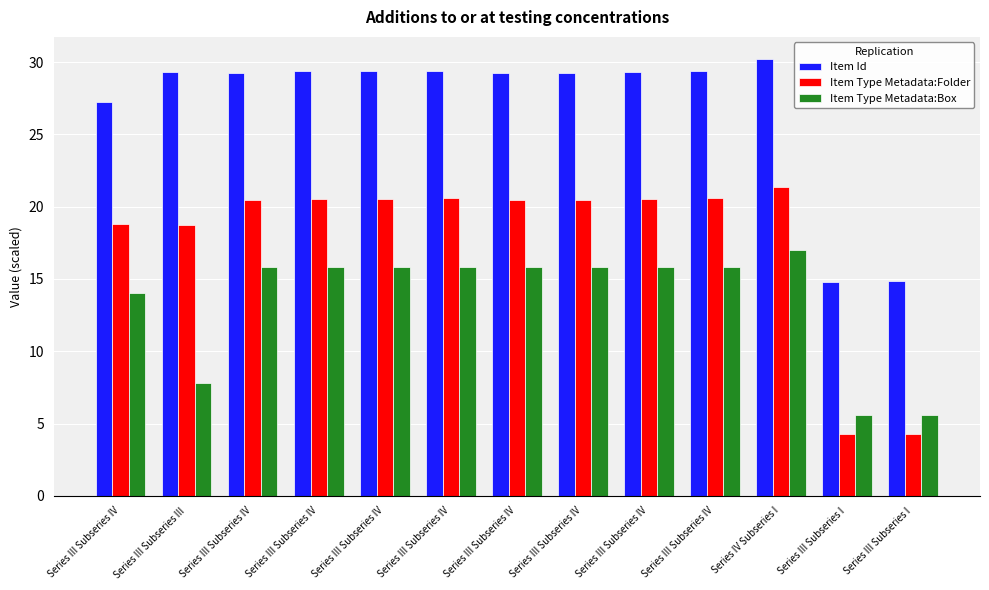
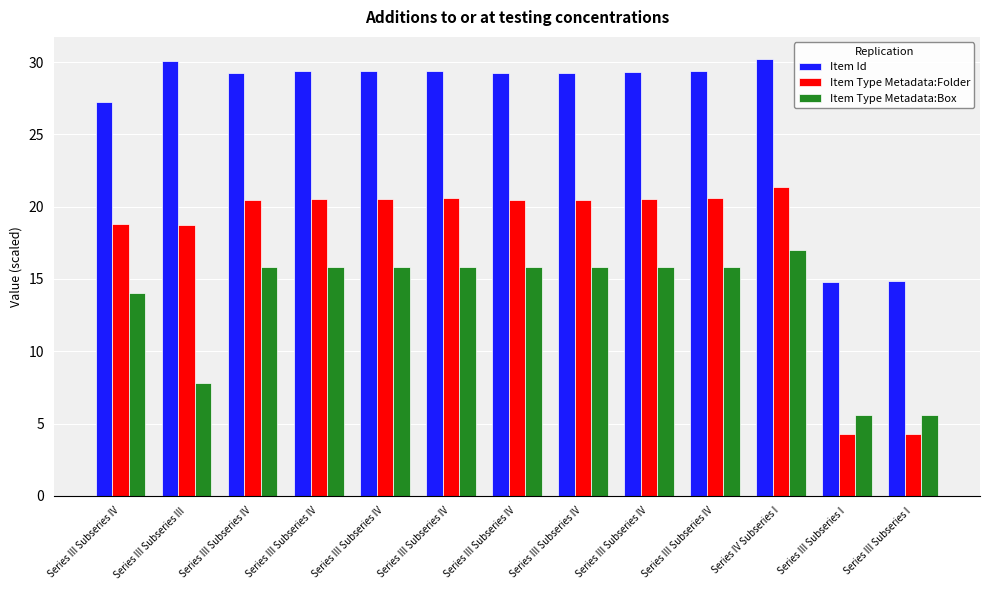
  {
    "Item Id": {
-     "Series III Subseries III": 29.3,
+     "Series III Subseries III": 30.1,
      "Series IV Subseries I": 30.2
    },
    "Item Type Metadata:Folder": {
      "Series III Subseries III": 18.8,
      "Series IV Subseries I": 21.4
    },
    "Item Type Metadata:Box": {
      "Series III Subseries III": 7.8,
      "Series IV Subseries I": 17.0
    }
  }
